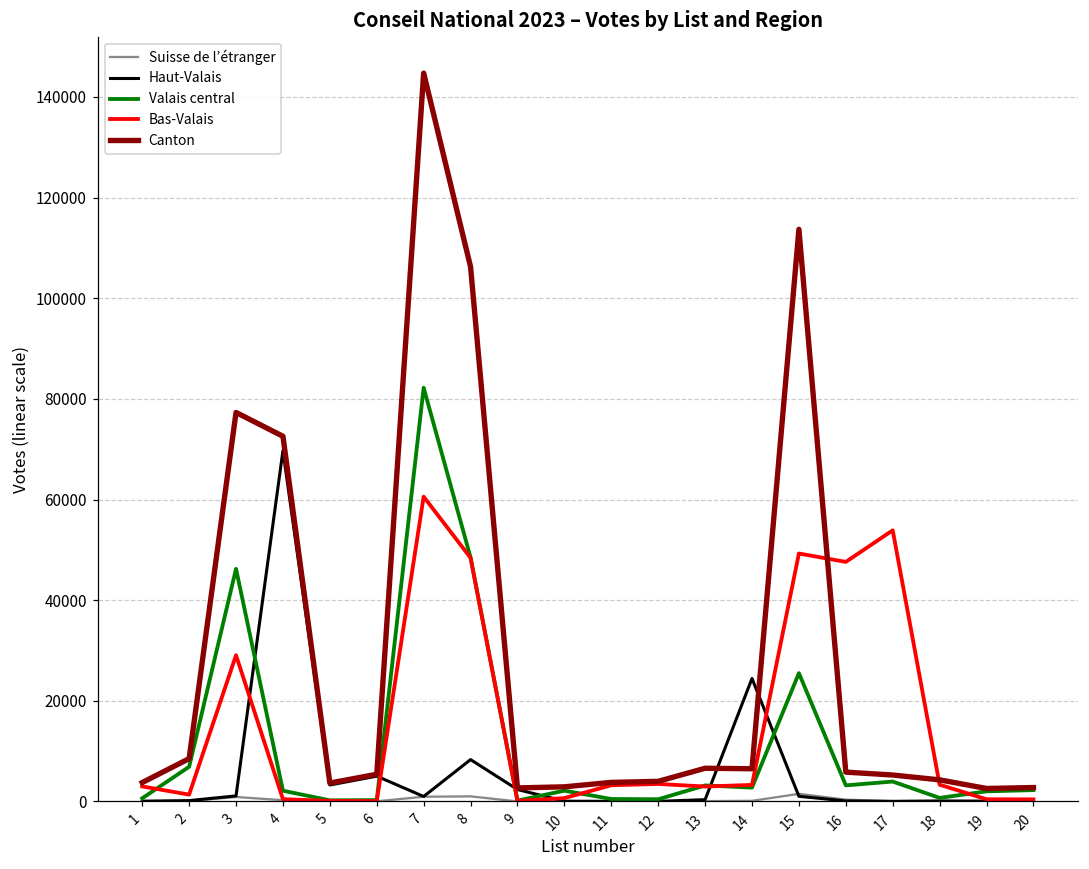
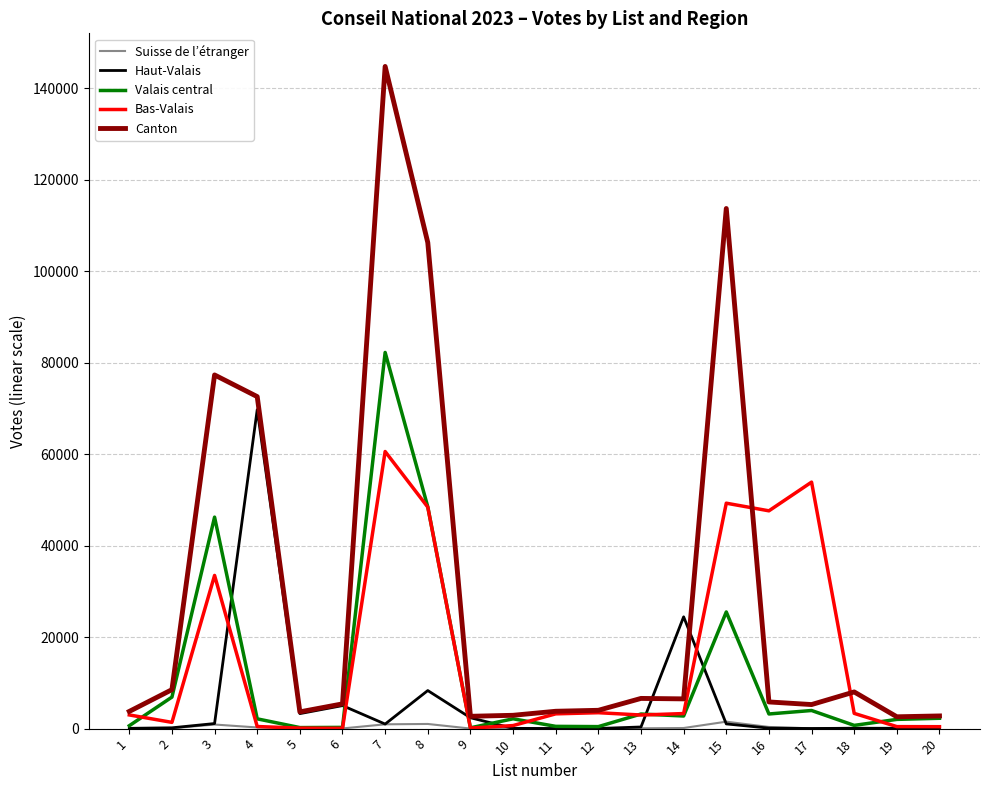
  {
    "Suisse de l’étranger": {
      "8": 1000,
      "14": 0
    },
    "Haut-Valais": {
      "4": 70000,
      "8": 8000,
      "14": 24000
    },
    "Valais central": {
      "1": 1000,
      "2": 7000,
      "3": 46000,
      "4": 2000,
      "7": 82000,
      "10": 2000,
      "15": 26000,
      "16": 3000,
      "17": 4000,
      "19": 2000
    },
    "Bas-Valais": {
      "1": 3000,
      "2": 1000,
-     "3": 29000,
+     "3": 33000,
      "7": 61000,
      "10": 1000,
      "11": 3000,
      "15": 49000,
      "16": 48000,
      "17": 54000,
      "18": 3000
    },
    "Canton": {
      "1": 4000,
      "2": 9000,
      "3": 77000,
      "4": 73000,
      "7": 145000,
      "8": 106000,
      "10": 3000,
      "11": 4000,
      "13": 7000,
      "14": 7000,
      "15": 114000,
      "16": 6000,
      "17": 5000,
-     "18": 4000,
+     "18": 8000,
      "19": 3000
    }
  }
